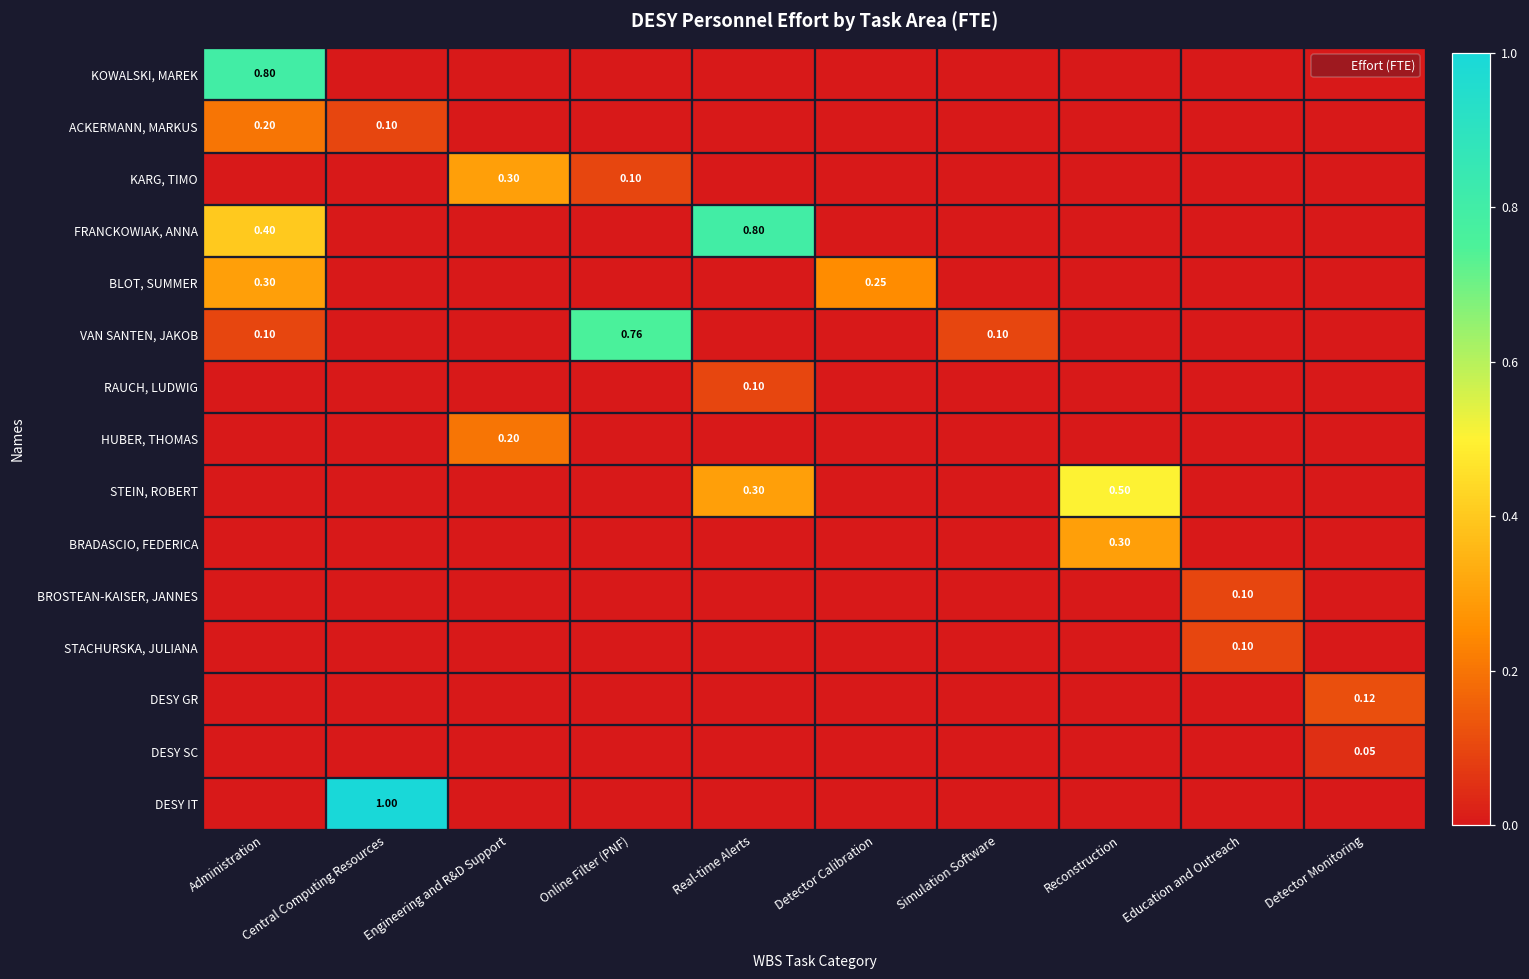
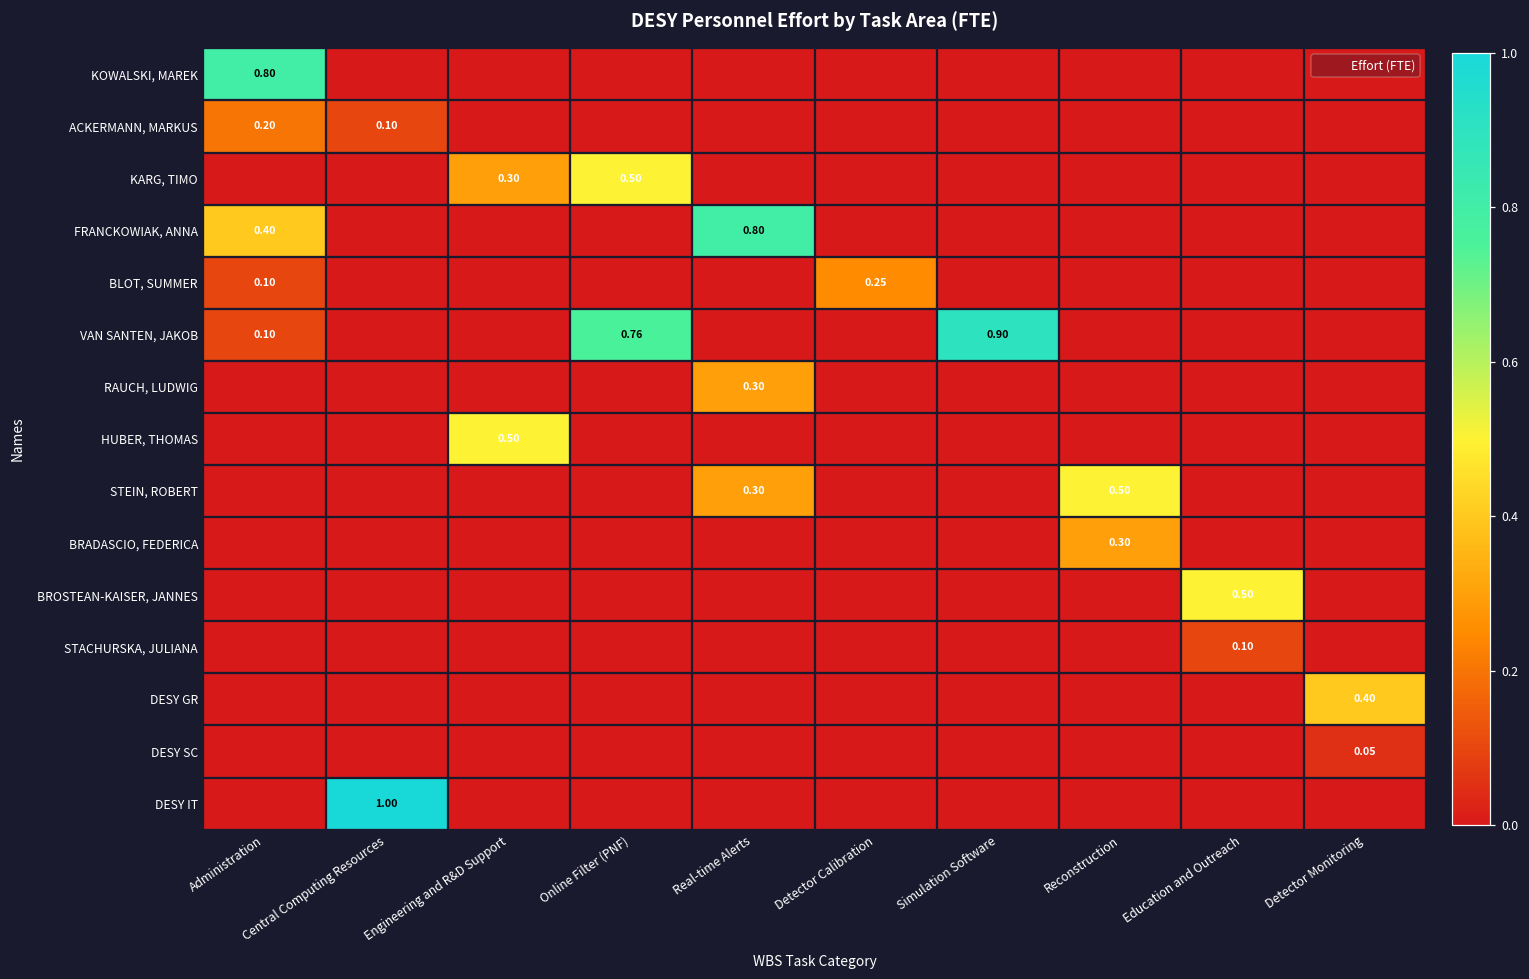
  {
    "KOWALSKI, MAREK": {
      "Administration": 0.80
    },
    "ACKERMANN, MARKUS": {
      "Administration": 0.20,
      "Central Computing Resources": 0.10
    },
    "KARG, TIMO": {
      "Engineering and R&D Support": 0.30,
-     "Online Filter (PNF)": 0.10
+     "Online Filter (PNF)": 0.50
    },
    "FRANCKOWIAK, ANNA": {
      "Administration": 0.40,
      "Real-time Alerts": 0.80
    },
    "BLOT, SUMMER": {
-     "Administration": 0.30,
+     "Administration": 0.10,
      "Detector Calibration": 0.25
    },
    "VAN SANTEN, JAKOB": {
      "Administration": 0.10,
      "Online Filter (PNF)": 0.76,
-     "Simulation Software": 0.10
+     "Simulation Software": 0.90
    },
    "RAUCH, LUDWIG": {
-     "Real-time Alerts": 0.10
+     "Real-time Alerts": 0.30
    },
    "HUBER, THOMAS": {
-     "Engineering and R&D Support": 0.20
+     "Engineering and R&D Support": 0.50
    },
    "STEIN, ROBERT": {
      "Real-time Alerts": 0.30,
      "Reconstruction": 0.50
    },
    "BRADASCIO, FEDERICA": {
      "Reconstruction": 0.30
    },
    "BROSTEAN-KAISER, JANNES": {
-     "Education and Outreach": 0.10
+     "Education and Outreach": 0.50
    },
    "STACHURSKA, JULIANA": {
      "Education and Outreach": 0.10
    },
    "DESY GR": {
-     "Detector Monitoring": 0.12
+     "Detector Monitoring": 0.40
    },
    "DESY SC": {
      "Detector Monitoring": 0.05
    },
    "DESY IT": {
      "Central Computing Resources": 1.00
    }
  }
